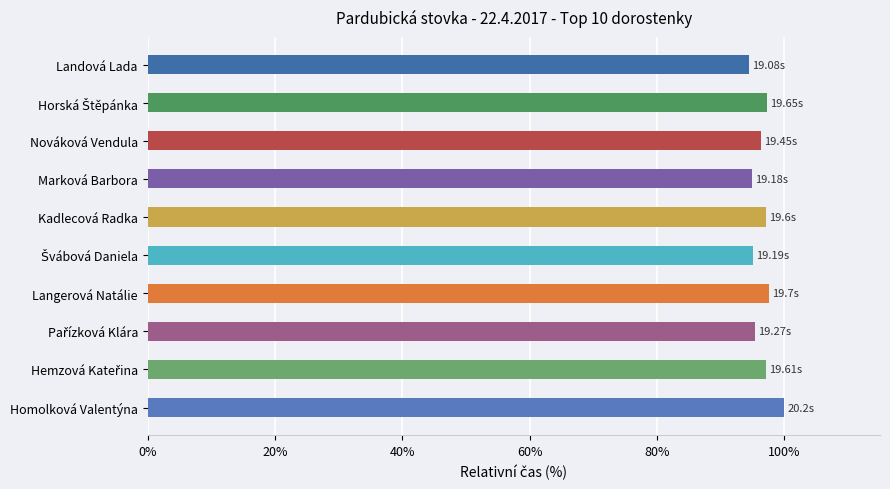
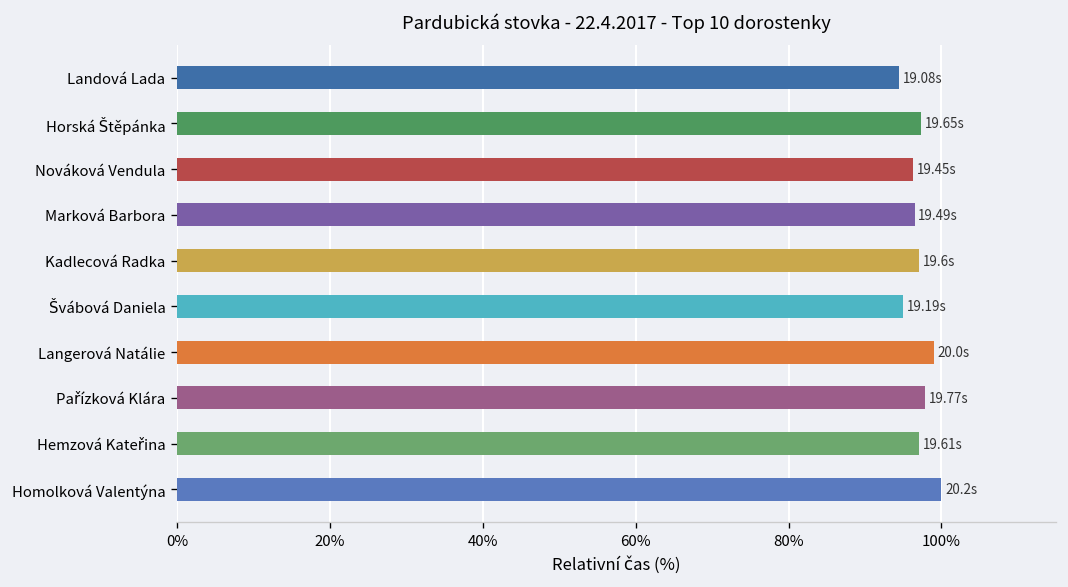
  {
-   "Marková Barbora": "19.18s",
-   "Langerová Natálie": "19.7s",
-   "Pařízková Klára": "19.27s"
+   "Marková Barbora": "19.49s",
+   "Langerová Natálie": "20.0s",
+   "Pařízková Klára": "19.77s"
  }
